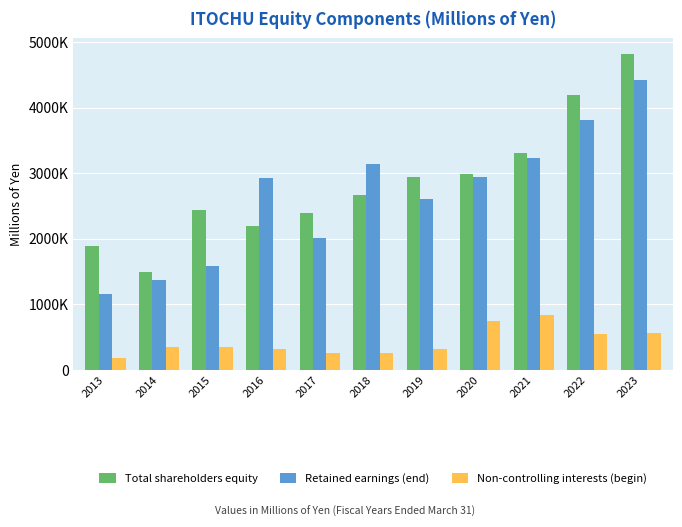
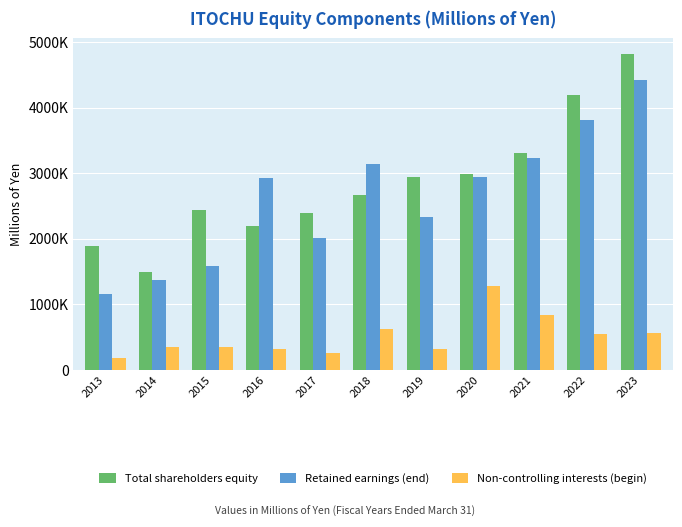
  {
    "Total shareholders equity": {
      "2013": 1900000,
      "2014": 1500000,
      "2015": 2400000,
      "2016": 2200000,
      "2017": 2400000,
      "2018": 2700000,
      "2019": 2900000,
      "2020": 3000000,
      "2021": 3300000,
      "2022": 4200000,
      "2023": 4800000
    },
    "Retained earnings (end)": {
      "2013": 1200000,
      "2014": 1400000,
      "2015": 1600000,
      "2016": 2900000,
      "2017": 2000000,
      "2018": 3100000,
-     "2019": 2600000,
+     "2019": 2300000,
      "2020": 2900000,
      "2021": 3200000,
      "2022": 3800000,
      "2023": 4400000
    },
    "Non-controlling interests (begin)": {
      "2013": 200000,
      "2014": 400000,
      "2015": 400000,
      "2016": 300000,
      "2017": 300000,
-     "2018": 300000,
+     "2018": 600000,
      "2019": 300000,
-     "2020": 800000,
+     "2020": 1300000,
      "2021": 800000,
      "2022": 600000,
      "2023": 600000
    }
  }
